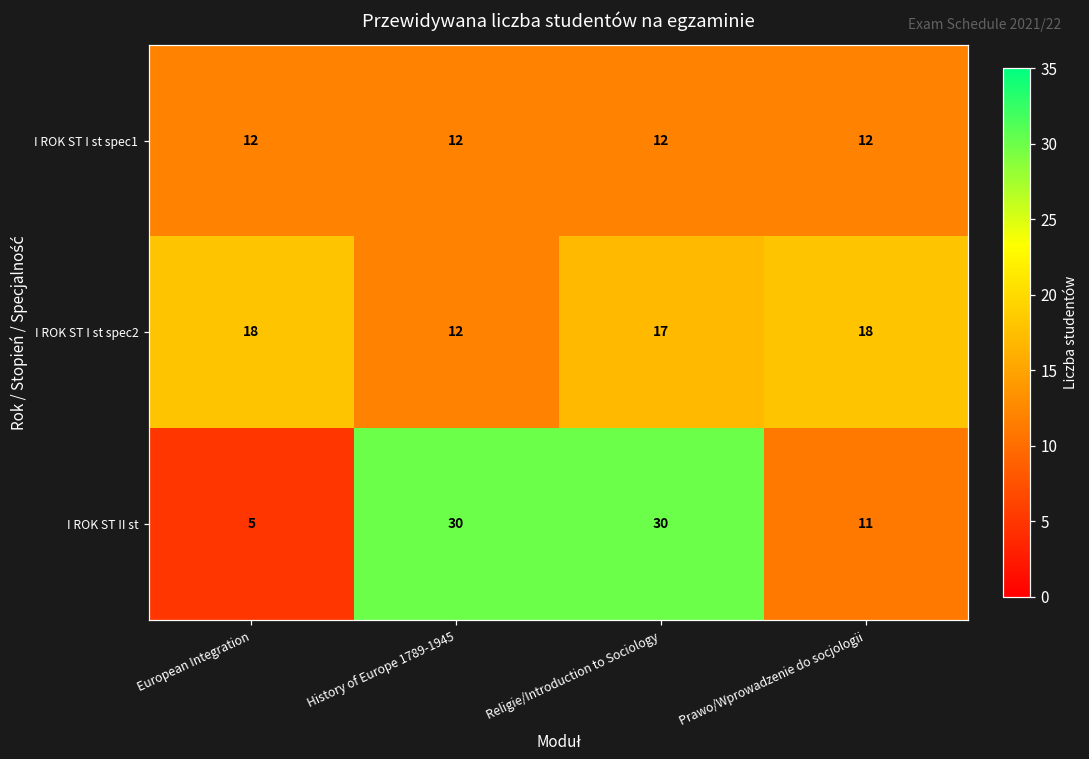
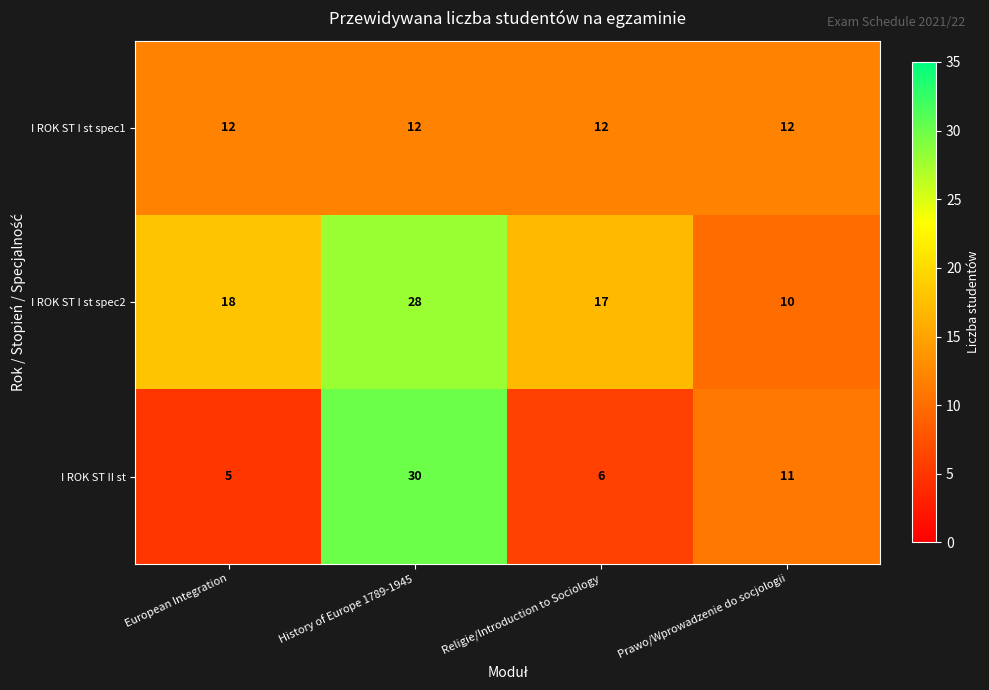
  {
    "I ROK ST I st spec1": {
      "European Integration": 12,
      "History of Europe 1789-1945": 12,
      "Religie/Introduction to Sociology": 12,
      "Prawo/Wprowadzenie do socjologii": 12
    },
    "I ROK ST I st spec2": {
      "European Integration": 18,
-     "History of Europe 1789-1945": 12,
+     "History of Europe 1789-1945": 28,
      "Religie/Introduction to Sociology": 17,
-     "Prawo/Wprowadzenie do socjologii": 18
+     "Prawo/Wprowadzenie do socjologii": 10
    },
    "I ROK ST II st": {
      "European Integration": 5,
      "History of Europe 1789-1945": 30,
-     "Religie/Introduction to Sociology": 30,
+     "Religie/Introduction to Sociology": 6,
      "Prawo/Wprowadzenie do socjologii": 11
    }
  }
